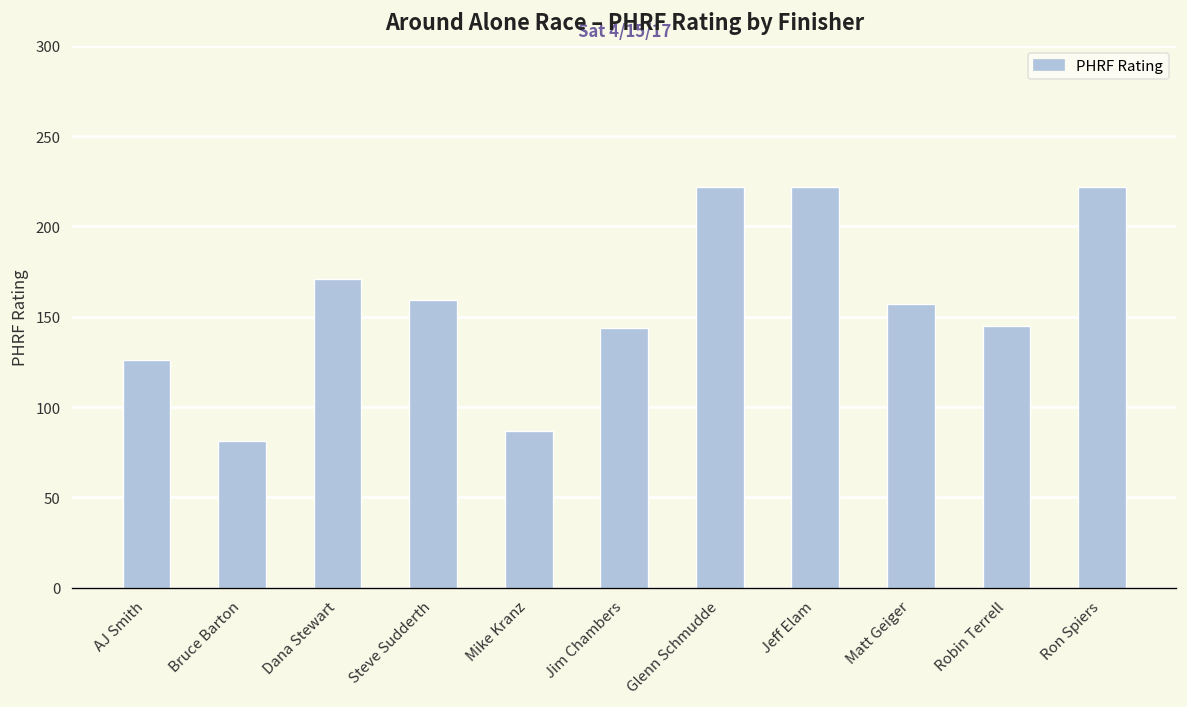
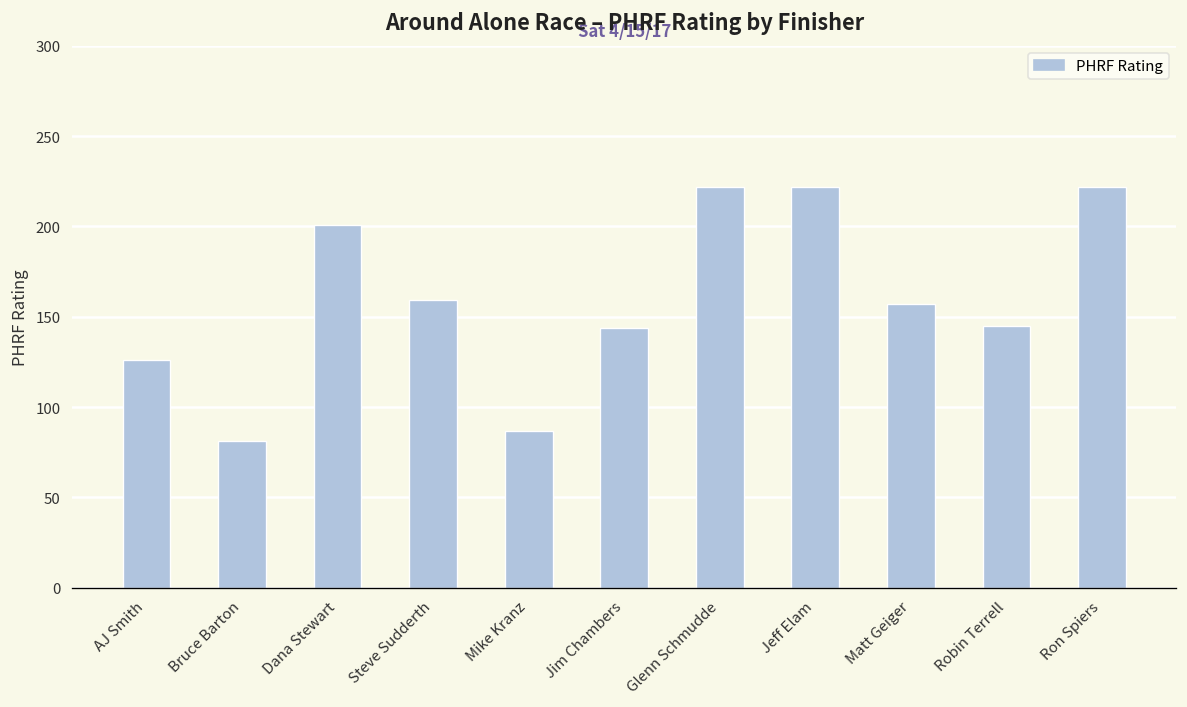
  {
    "AJ Smith": 126,
    "Bruce Barton": 81,
-   "Dana Stewart": 171,
+   "Dana Stewart": 201,
    "Steve Sudderth": 159,
    "Mike Kranz": 87,
    "Jim Chambers": 144,
    "Glenn Schmudde": 222,
    "Jeff Elam": 222,
    "Matt Geiger": 157,
    "Robin Terrell": 145,
    "Ron Spiers": 222
  }
